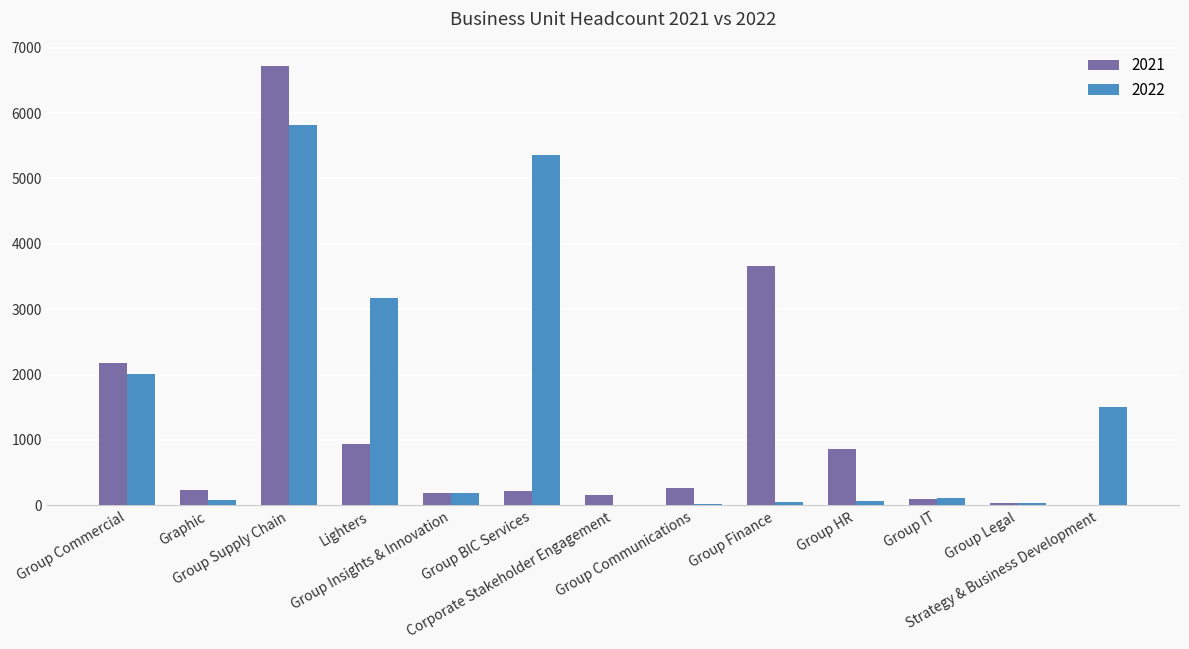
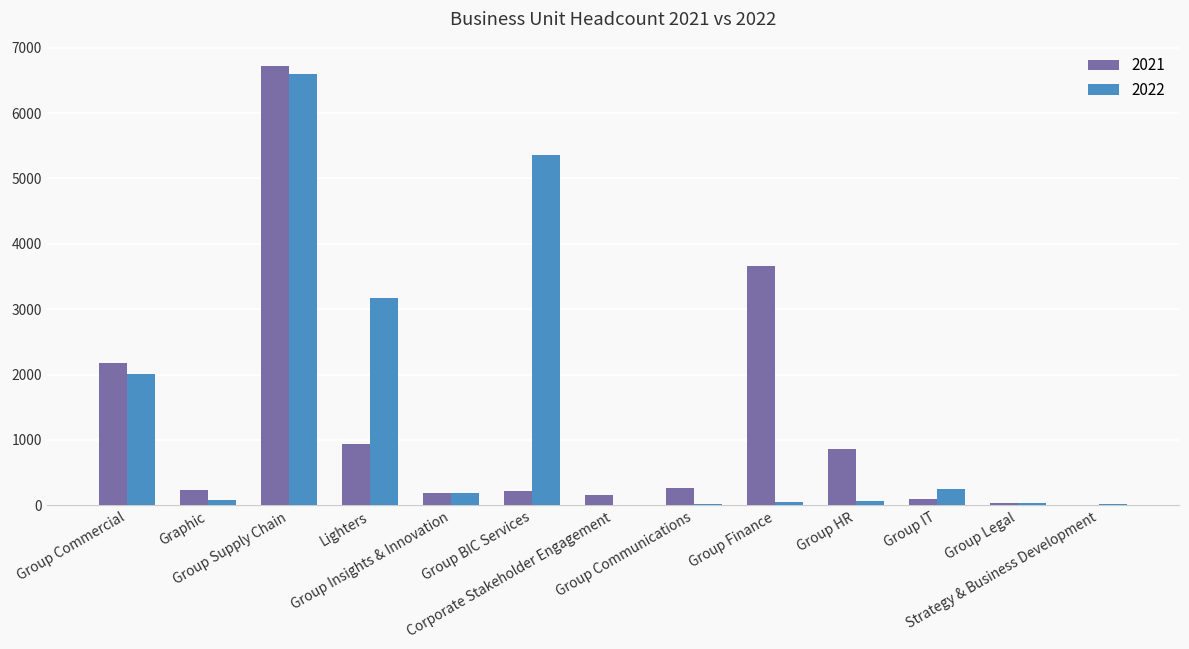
  {
    "2021": {
      "Group Commercial": 2200,
      "Graphic": 200,
      "Group Supply Chain": 6700,
      "Lighters": 900,
      "Group Insights & Innovation": 200,
      "Group BIC Services": 200,
      "Corporate Stakeholder Engagement": 200,
      "Group Communications": 300,
      "Group Finance": 3700,
      "Group HR": 900,
      "Group IT": 100
    },
    "2022": {
      "Group Commercial": 2000,
      "Graphic": 100,
-     "Group Supply Chain": 5800,
+     "Group Supply Chain": 6600,
      "Lighters": 3200,
      "Group Insights & Innovation": 200,
      "Group BIC Services": 5400,
      "Group Finance": 100,
      "Group HR": 100,
-     "Group IT": 100,
-     "Strategy & Business Development": 1500
+     "Group IT": 200,
+     "Strategy & Business Development": 0
    }
  }
